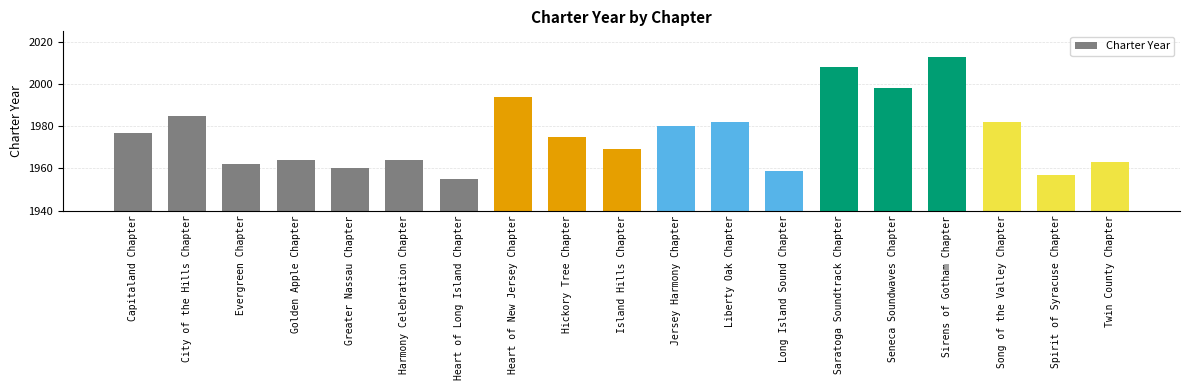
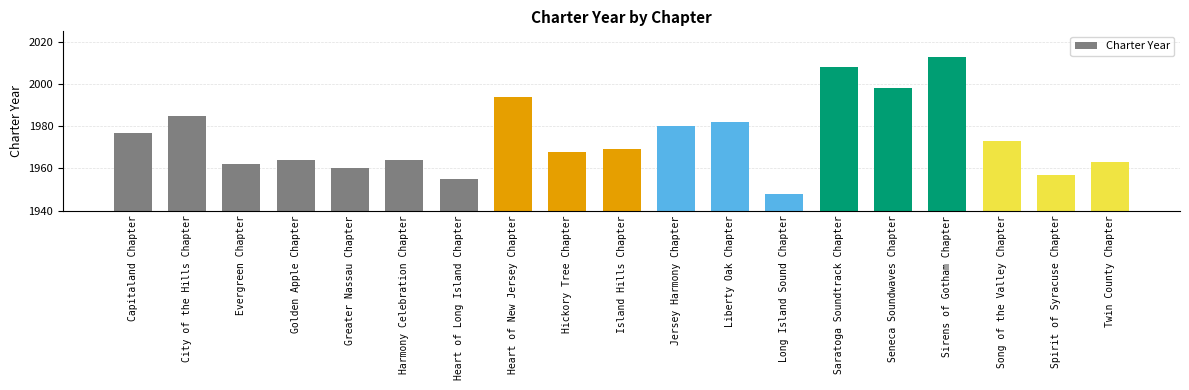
  {
    "Capitaland Chapter": 1977,
    "City of the Hills Chapter": 1985,
    "Evergreen Chapter": 1962,
    "Golden Apple Chapter": 1964,
    "Greater Nassau Chapter": 1960,
    "Harmony Celebration Chapter": 1964,
    "Heart of Long Island Chapter": 1955,
    "Heart of New Jersey Chapter": 1994,
-   "Hickory Tree Chapter": 1975,
+   "Hickory Tree Chapter": 1968,
    "Island Hills Chapter": 1969,
    "Jersey Harmony Chapter": 1980,
    "Liberty Oak Chapter": 1982,
-   "Long Island Sound Chapter": 1959,
+   "Long Island Sound Chapter": 1948,
    "Saratoga Soundtrack Chapter": 2008,
    "Seneca Soundwaves Chapter": 1998,
    "Sirens of Gotham Chapter": 2013,
-   "Song of the Valley Chapter": 1982,
+   "Song of the Valley Chapter": 1973,
    "Spirit of Syracuse Chapter": 1957,
    "Twin County Chapter": 1963
  }
